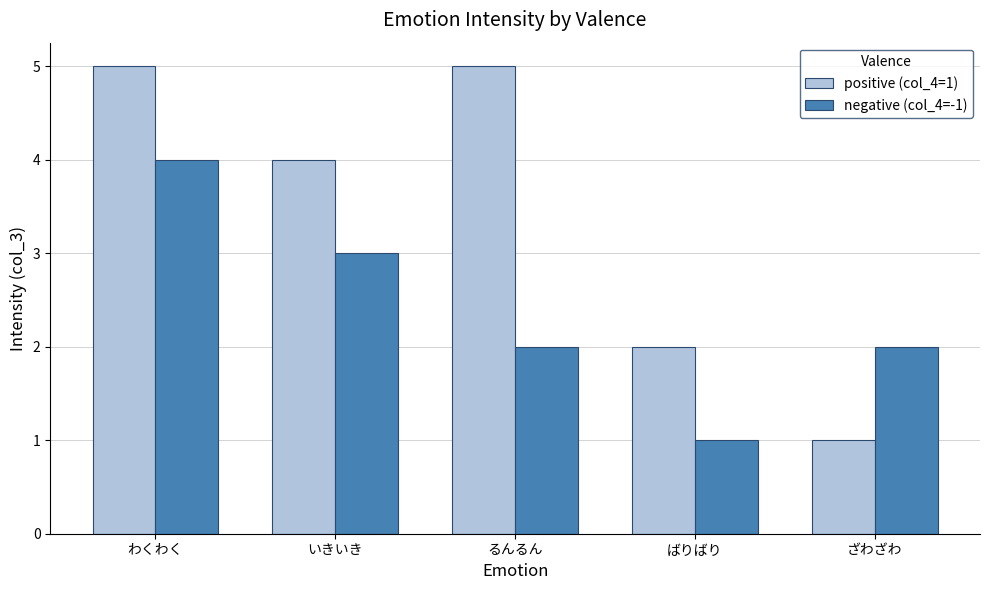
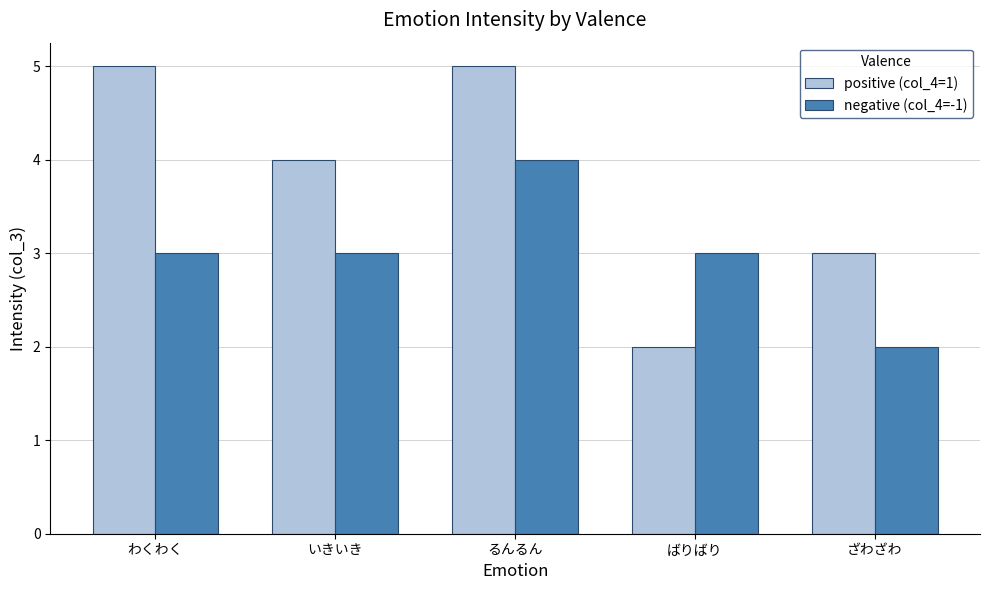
  {
    "positive (col_4=1)": {
      "わくわく": 5,
      "いきいき": 4,
      "るんるん": 5,
      "ばりばり": 2,
-     "ざわざわ": 1
+     "ざわざわ": 3
    },
    "negative (col_4=-1)": {
-     "わくわく": 4,
+     "わくわく": 3,
      "いきいき": 3,
-     "るんるん": 2,
-     "ばりばり": 1,
+     "るんるん": 4,
+     "ばりばり": 3,
      "ざわざわ": 2
    }
  }
